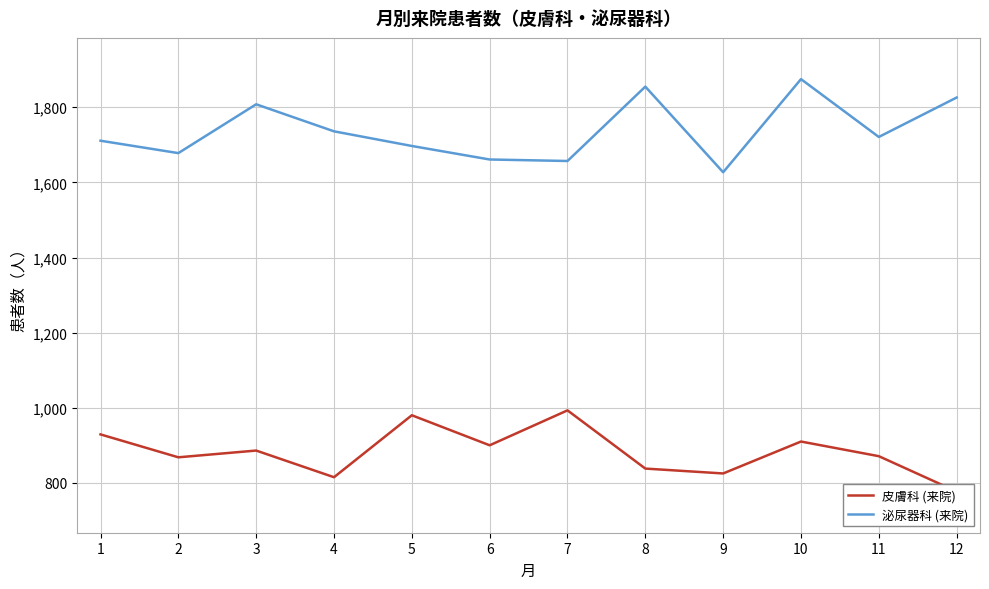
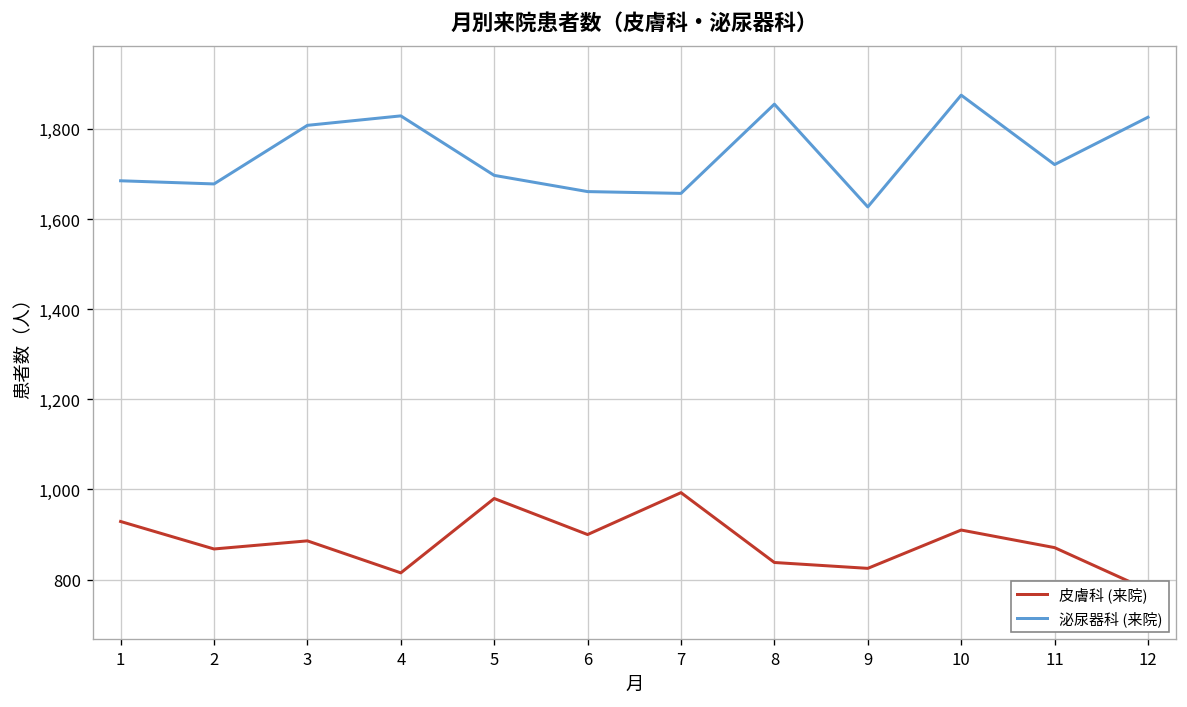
  {
    "皮膚科 (来院)": {
      "1": "930",
      "2": "870",
      "3": "890",
      "4": "820",
      "5": "980",
      "6": "900",
      "7": "990",
      "8": "840",
      "9": "830",
      "10": "910",
      "11": "870"
    },
    "泌尿器科 (来院)": {
-     "1": "1,710",
+     "1": "1,690",
      "2": "1,680",
      "3": "1,810",
-     "4": "1,740",
+     "4": "1,830",
      "5": "1,700",
      "6": "1,660",
      "7": "1,660",
      "8": "1,860",
      "9": "1,630",
      "10": "1,880",
      "11": "1,720",
      "12": "1,830"
    }
  }
